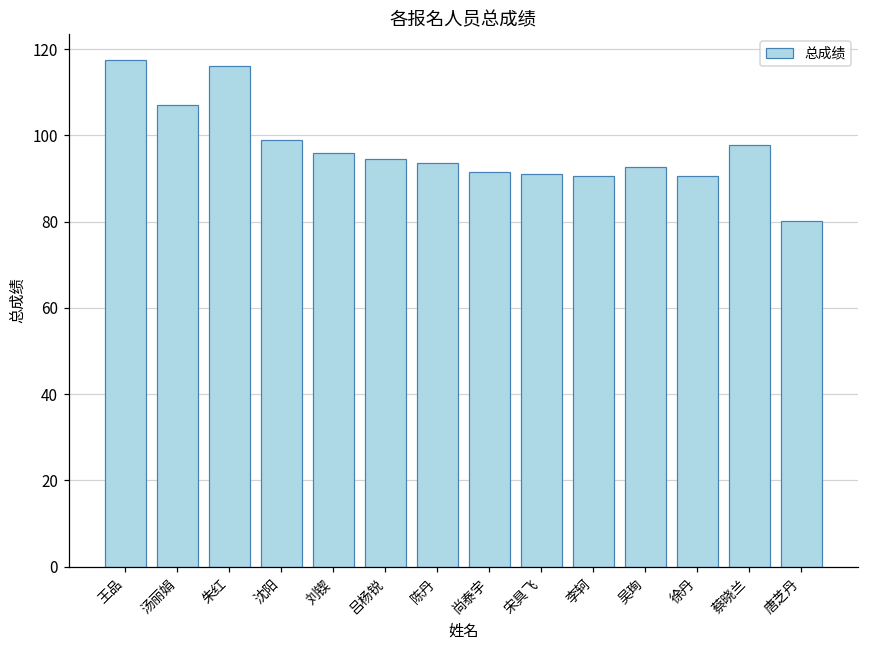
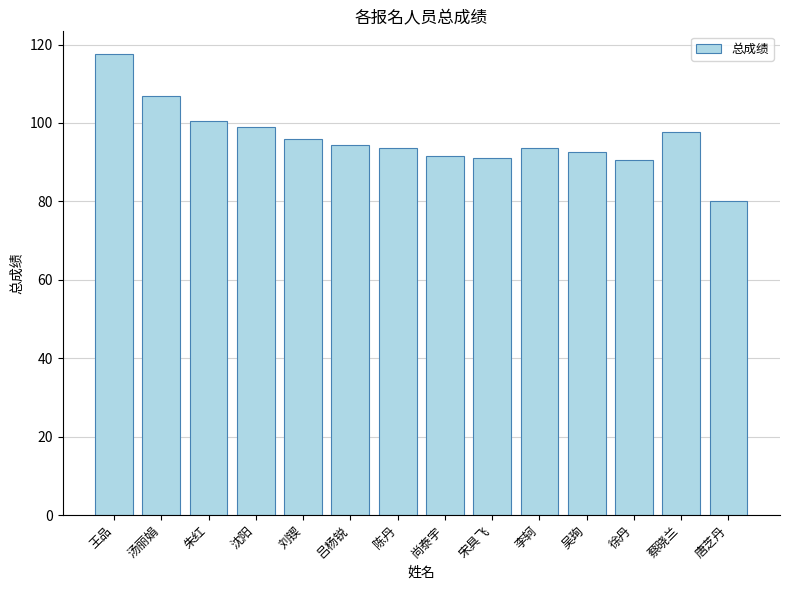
  {
    "王品": 118,
    "汤丽娟": 107,
-   "朱红": 116,
+   "朱红": 101,
    "沈阳": 99,
    "刘锲": 96,
    "吕杨锐": 95,
    "陈丹": 94,
    "尚泰宇": 92,
    "宋具飞": 91,
-   "李轲": 91,
+   "李轲": 94,
    "吴珣": 93,
    "徐丹": 91,
    "蔡晓兰": 98,
    "唐芝丹": 80
  }
